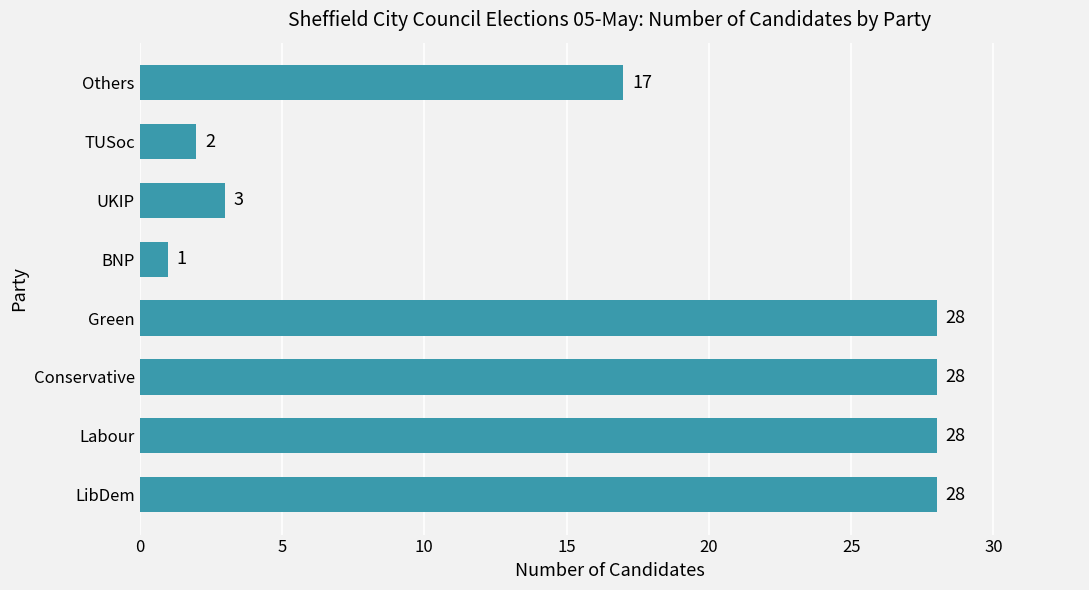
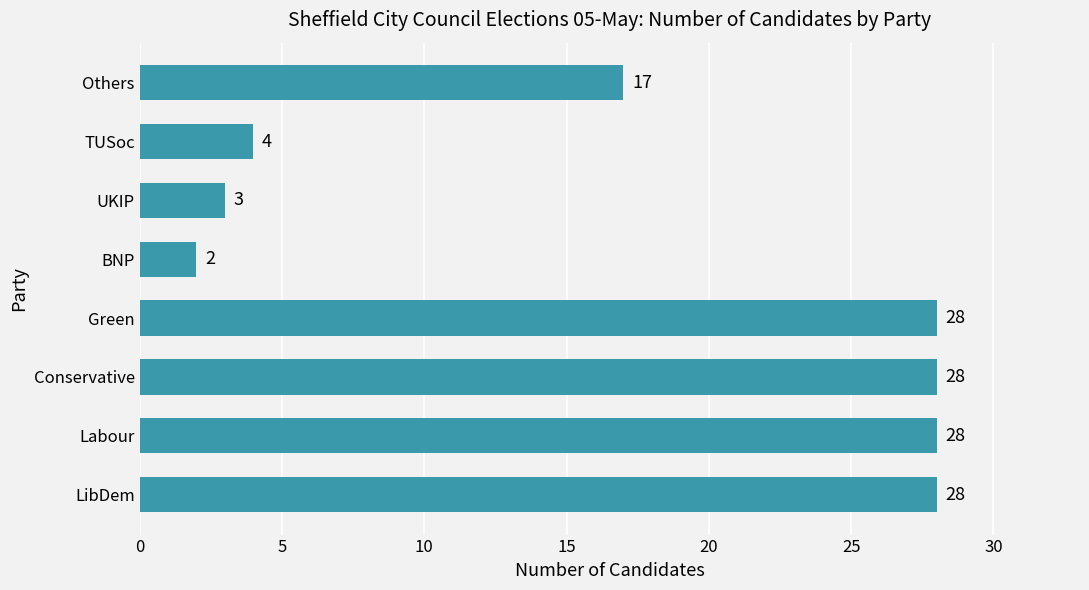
  {
    "Others": 17,
-   "TUSoc": 2,
+   "TUSoc": 4,
    "UKIP": 3,
-   "BNP": 1,
+   "BNP": 2,
    "Green": 28,
    "Conservative": 28,
    "Labour": 28,
    "LibDem": 28
  }
